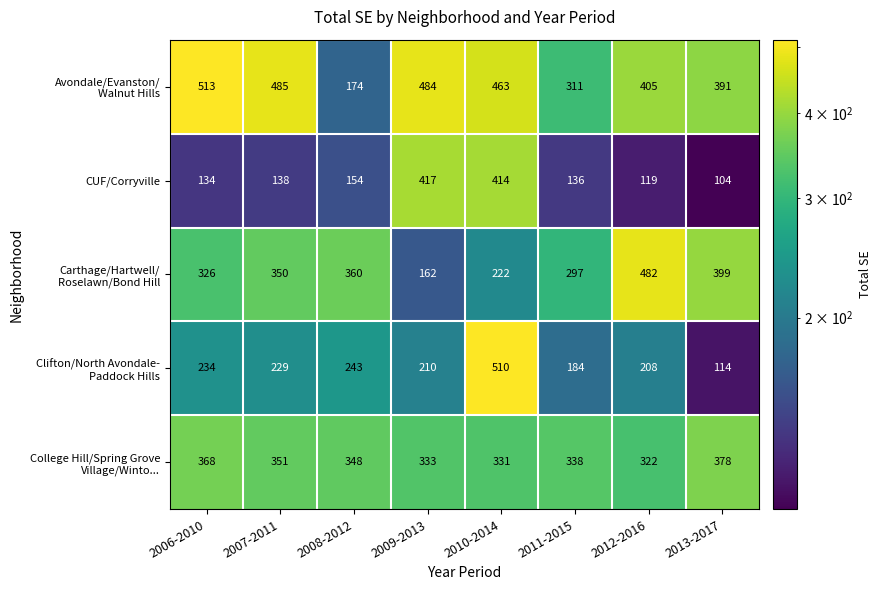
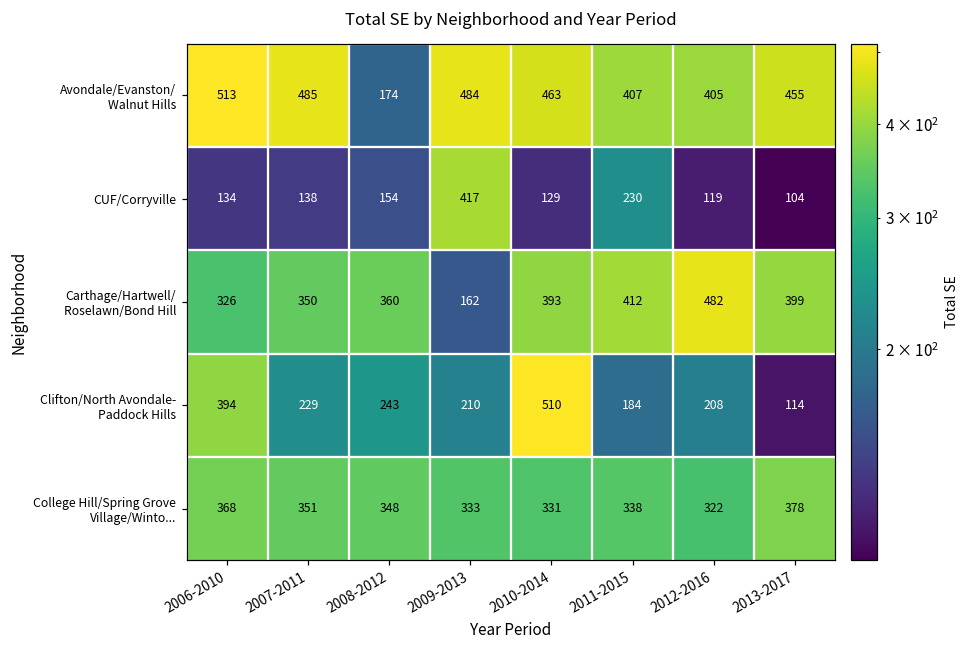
  {
    "Avondale/Evanston/ Walnut Hills": {
      "2006-2010": 513,
      "2007-2011": 485,
      "2008-2012": 174,
      "2009-2013": 484,
      "2010-2014": 463,
-     "2011-2015": 311,
+     "2011-2015": 407,
      "2012-2016": 405,
-     "2013-2017": 391
+     "2013-2017": 455
    },
    "CUF/Corryville": {
      "2006-2010": 134,
      "2007-2011": 138,
      "2008-2012": 154,
      "2009-2013": 417,
-     "2010-2014": 414,
-     "2011-2015": 136,
+     "2010-2014": 129,
+     "2011-2015": 230,
      "2012-2016": 119,
      "2013-2017": 104
    },
    "Carthage/Hartwell/ Roselawn/Bond Hill": {
      "2006-2010": 326,
      "2007-2011": 350,
      "2008-2012": 360,
      "2009-2013": 162,
-     "2010-2014": 222,
-     "2011-2015": 297,
+     "2010-2014": 393,
+     "2011-2015": 412,
      "2012-2016": 482,
      "2013-2017": 399
    },
    "Clifton/North Avondale- Paddock Hills": {
-     "2006-2010": 234,
+     "2006-2010": 394,
      "2007-2011": 229,
      "2008-2012": 243,
      "2009-2013": 210,
      "2010-2014": 510,
      "2011-2015": 184,
      "2012-2016": 208,
      "2013-2017": 114
    },
    "College Hill/Spring Grove Village/Winto...": {
      "2006-2010": 368,
      "2007-2011": 351,
      "2008-2012": 348,
      "2009-2013": 333,
      "2010-2014": 331,
      "2011-2015": 338,
      "2012-2016": 322,
      "2013-2017": 378
    }
  }
